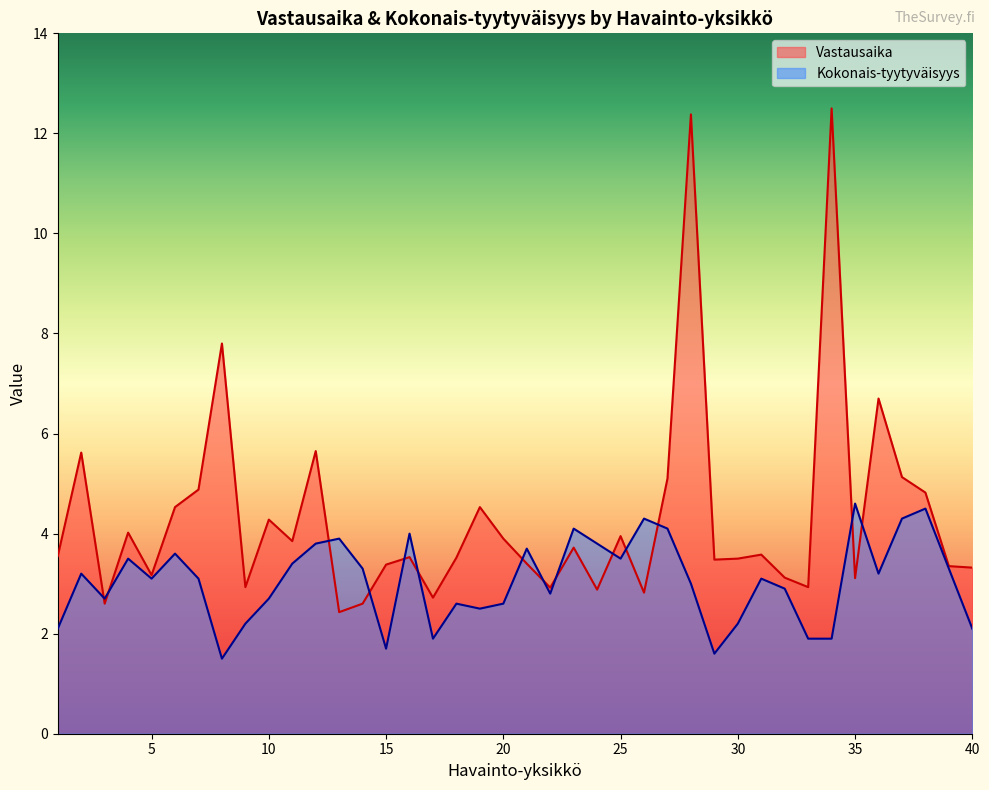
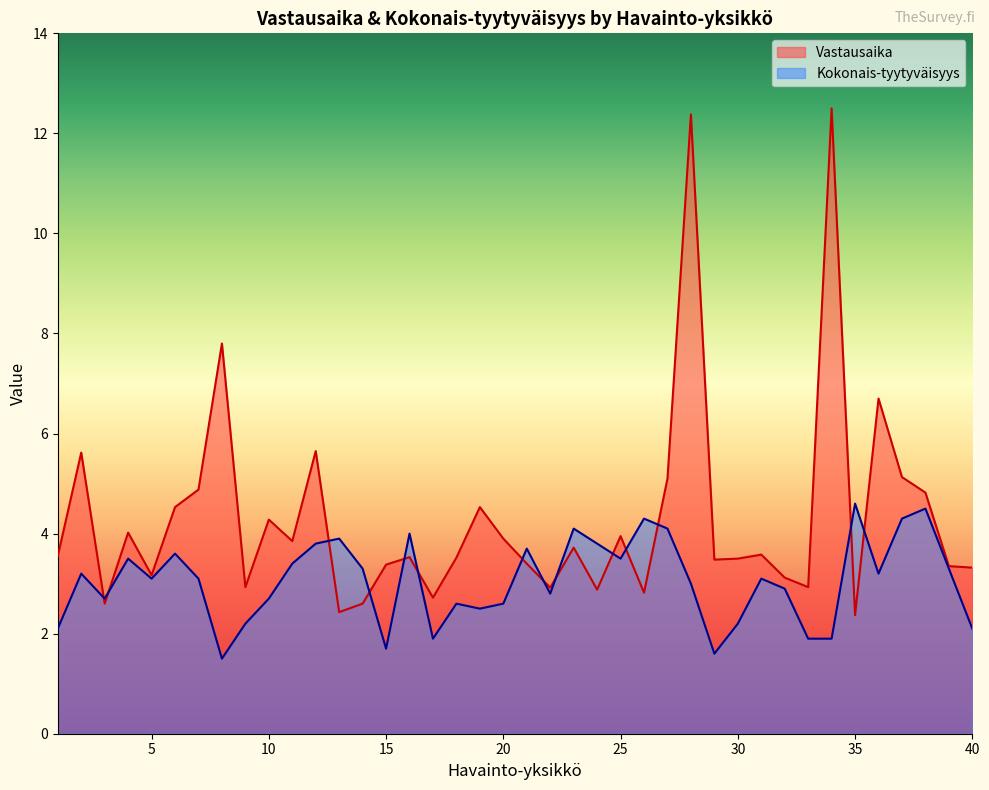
  {
    "Vastausaika": {
      "5": 3.2,
      "10": 4.3,
      "15": 3.4,
      "20": 3.9,
      "25": 4.0,
      "30": 3.5,
-     "35": 3.1,
+     "35": 2.4,
      "40": 3.3
    },
    "Kokonais-tyytyväisyys": {
      "5": 3.1,
      "10": 2.7,
      "15": 1.7,
      "20": 2.6,
      "25": 3.5,
      "30": 2.2,
      "35": 4.6,
      "40": 2.1
    }
  }
